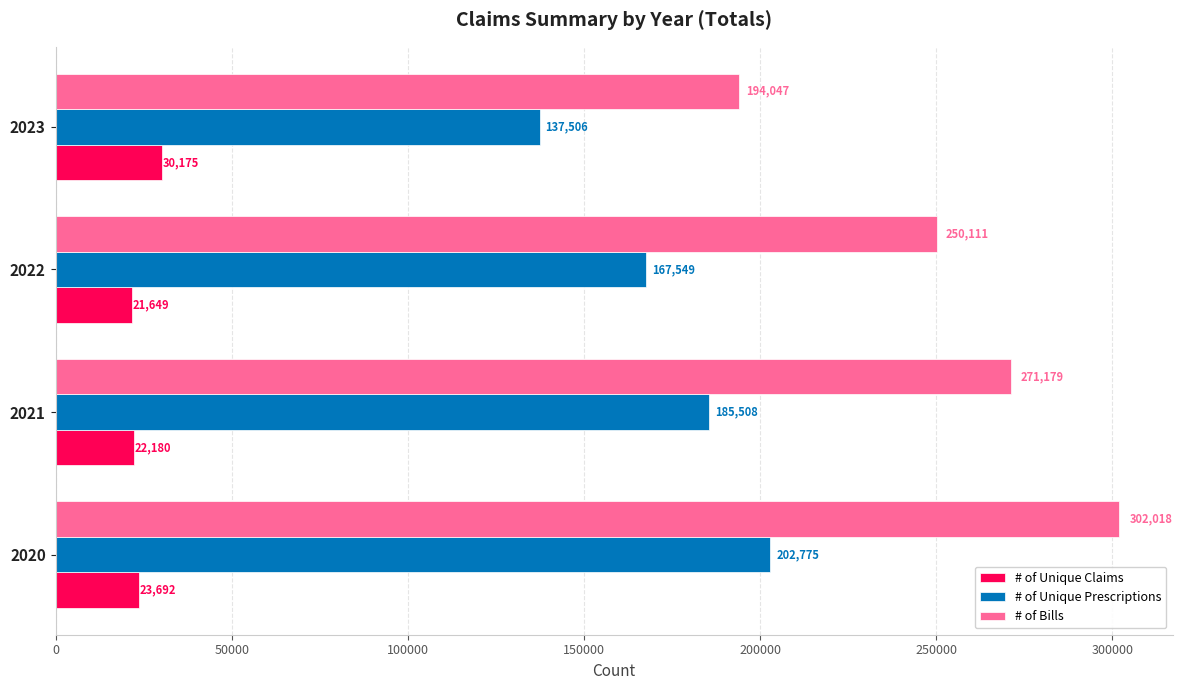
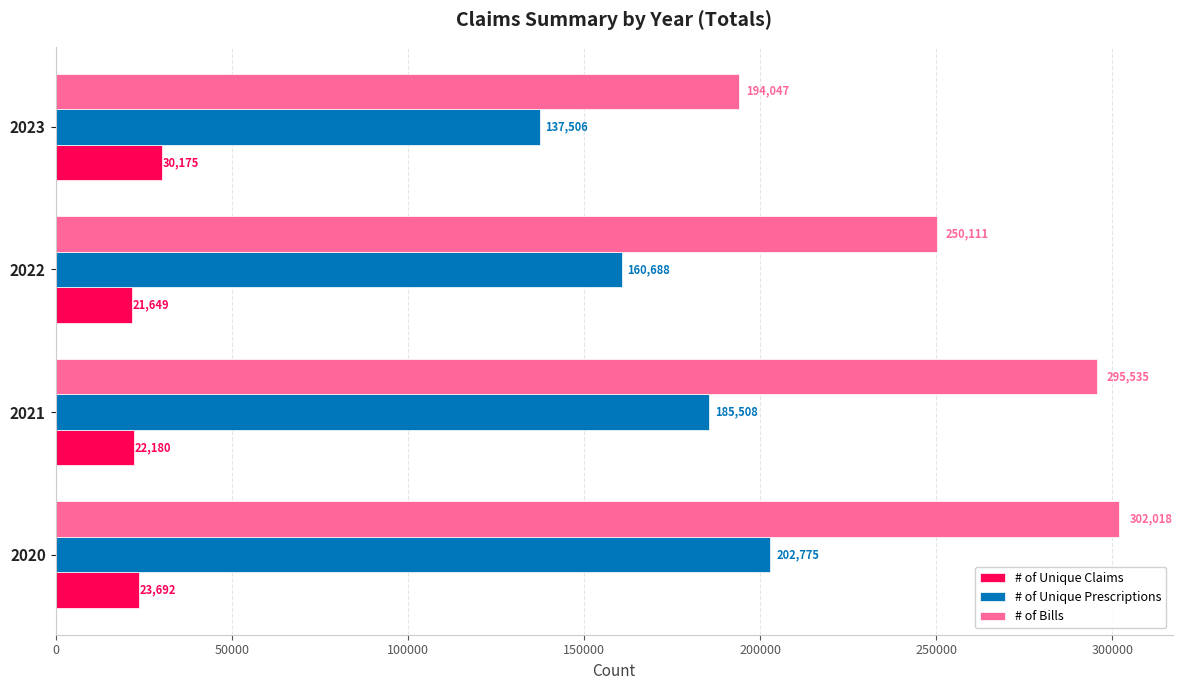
  {
    "# of Unique Claims": {
      "2023": "30,175",
      "2022": "21,649",
      "2021": "22,180",
      "2020": "23,692"
    },
    "# of Unique Prescriptions": {
      "2023": "137,506",
-     "2022": "167,549",
+     "2022": "160,688",
      "2021": "185,508",
      "2020": "202,775"
    },
    "# of Bills": {
      "2023": "194,047",
      "2022": "250,111",
-     "2021": "271,179",
+     "2021": "295,535",
      "2020": "302,018"
    }
  }
